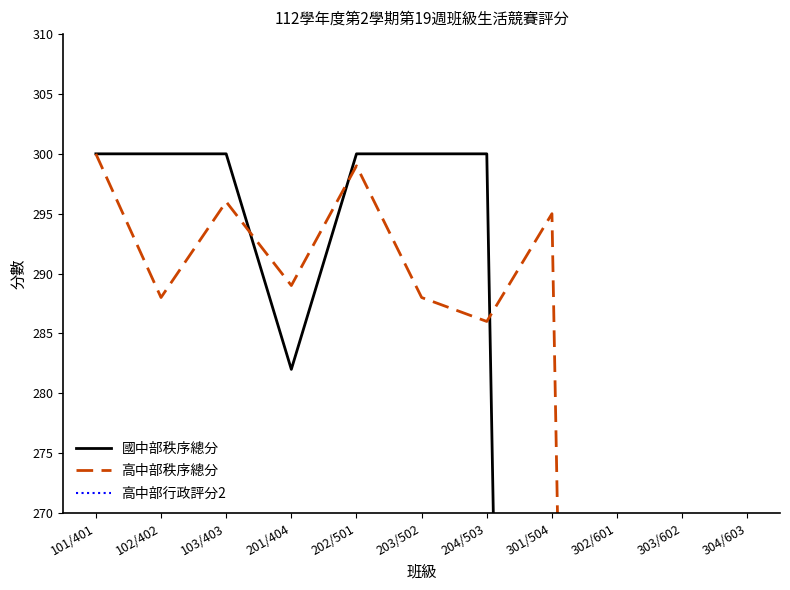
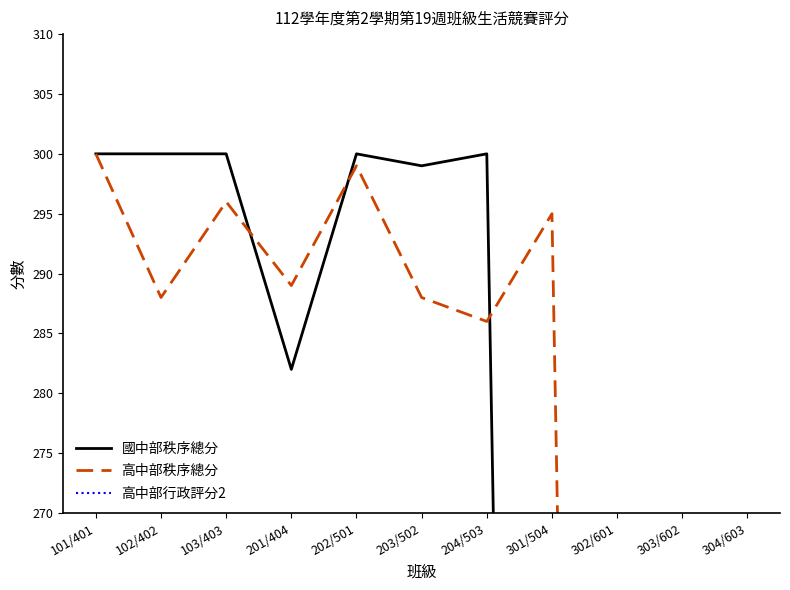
  {
    "國中部秩序總分": {
      "102/402": 300,
      "103/403": 300,
      "201/404": 282,
      "202/501": 300,
-     "203/502": 300,
+     "203/502": 299,
      "204/503": 300
    },
    "高中部秩序總分": {
      "102/402": 288,
      "103/403": 296,
      "201/404": 289,
      "202/501": 299,
      "203/502": 288,
      "204/503": 286,
      "301/504": 295
    }
  }
